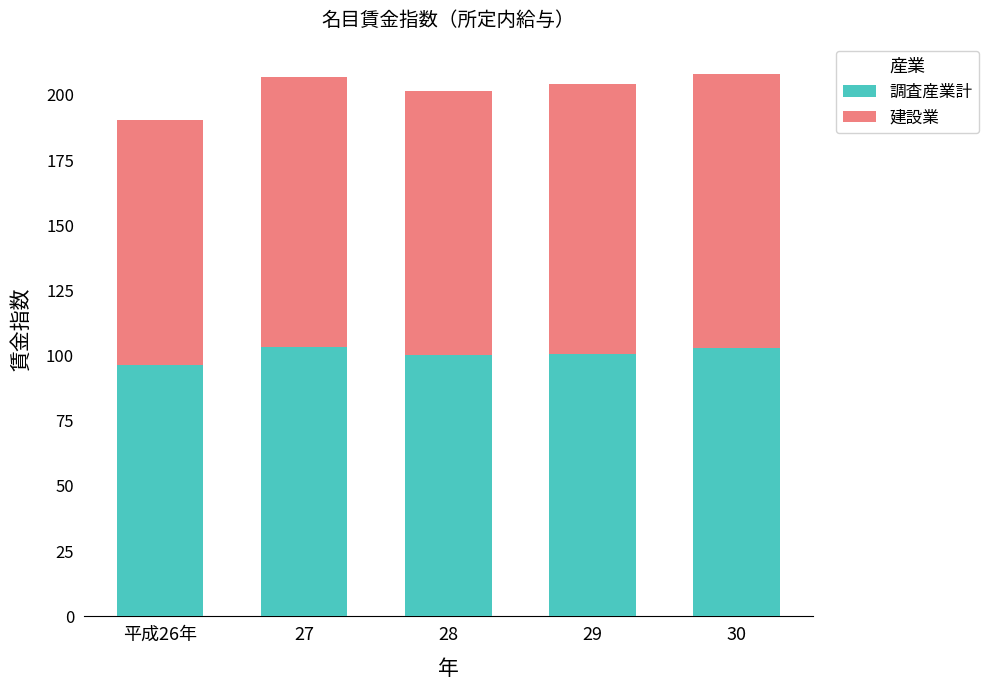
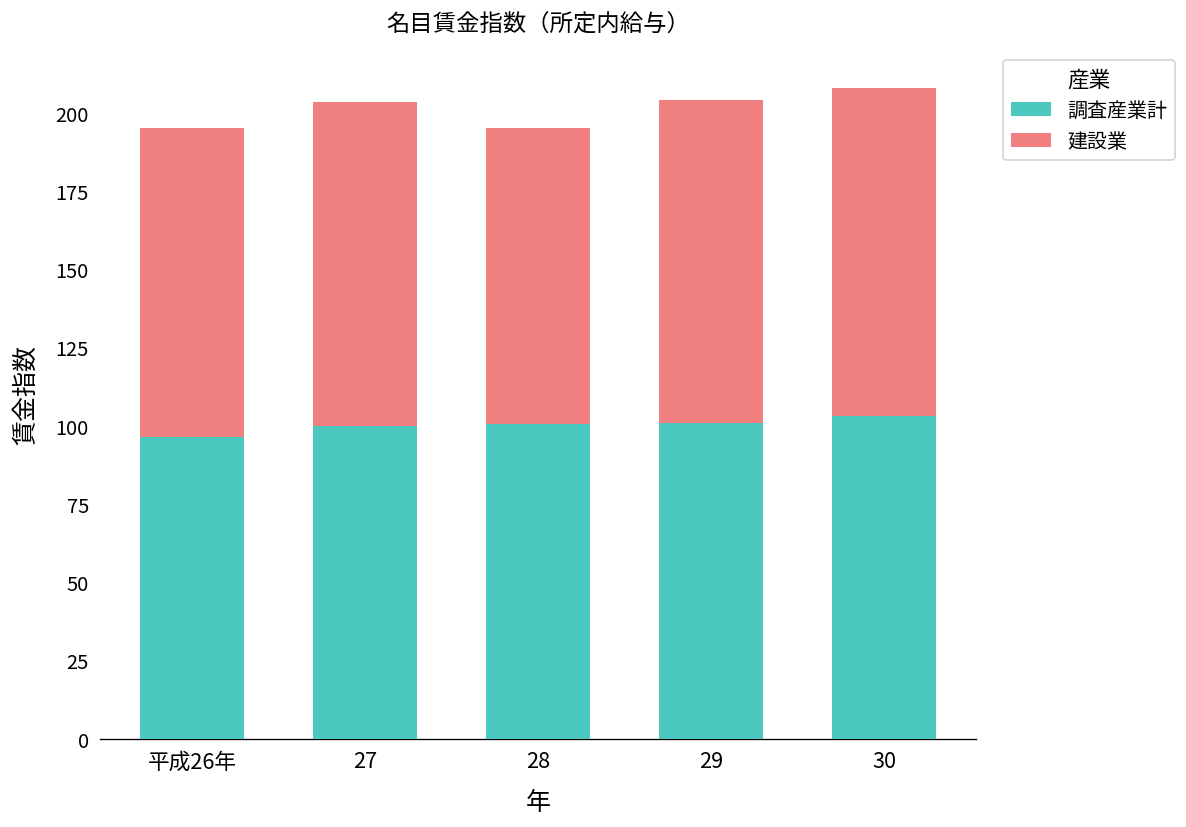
  {
    "調査産業計": {
      "平成26年": 96,
-     "27": 103,
+     "27": 100,
      "28": 100,
      "29": 101,
      "30": 103
    },
    "建設業": {
-     "平成26年": 94,
+     "平成26年": 99,
      "27": 104,
-     "28": 101,
+     "28": 95,
      "29": 103,
      "30": 105
    }
  }
